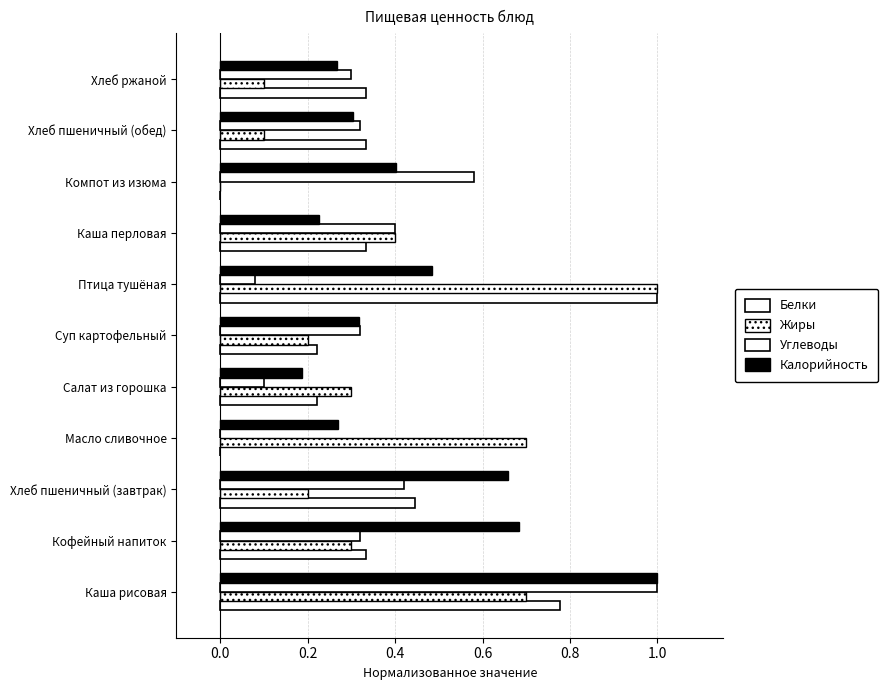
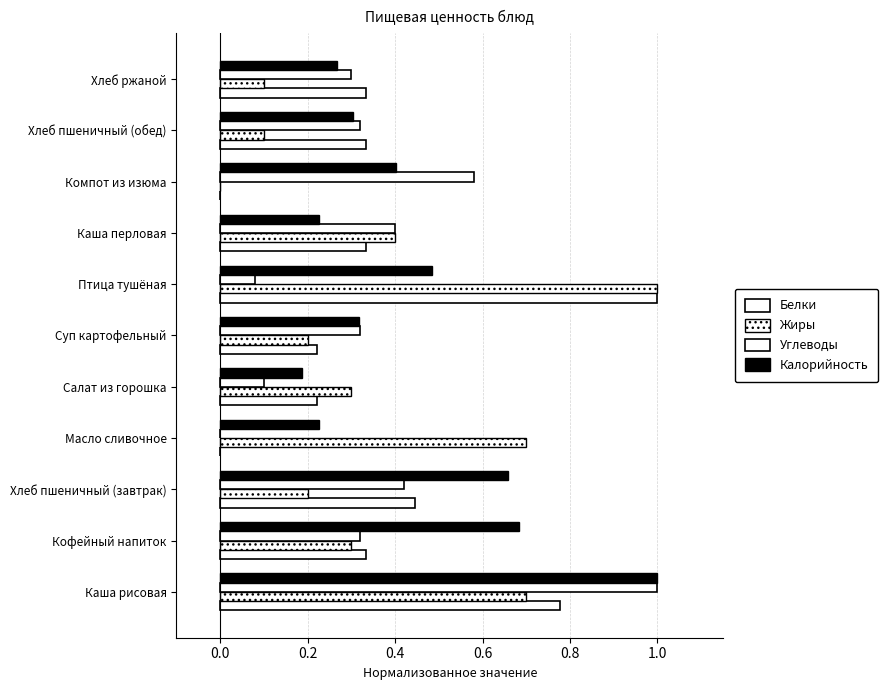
  {
    "Калорийность": {
      "Хлеб ржаной": 0.27,
      "Хлеб пшеничный (обед)": 0.30,
      "Компот из изюма": 0.40,
      "Каша перловая": 0.23,
      "Птица тушёная": 0.48,
      "Суп картофельный": 0.32,
      "Салат из горошка": 0.19,
-     "Масло сливочное": 0.27,
+     "Масло сливочное": 0.23,
      "Хлеб пшеничный (завтрак)": 0.66,
      "Кофейный напиток": 0.68,
      "Каша рисовая": 1.00
    }
  }
